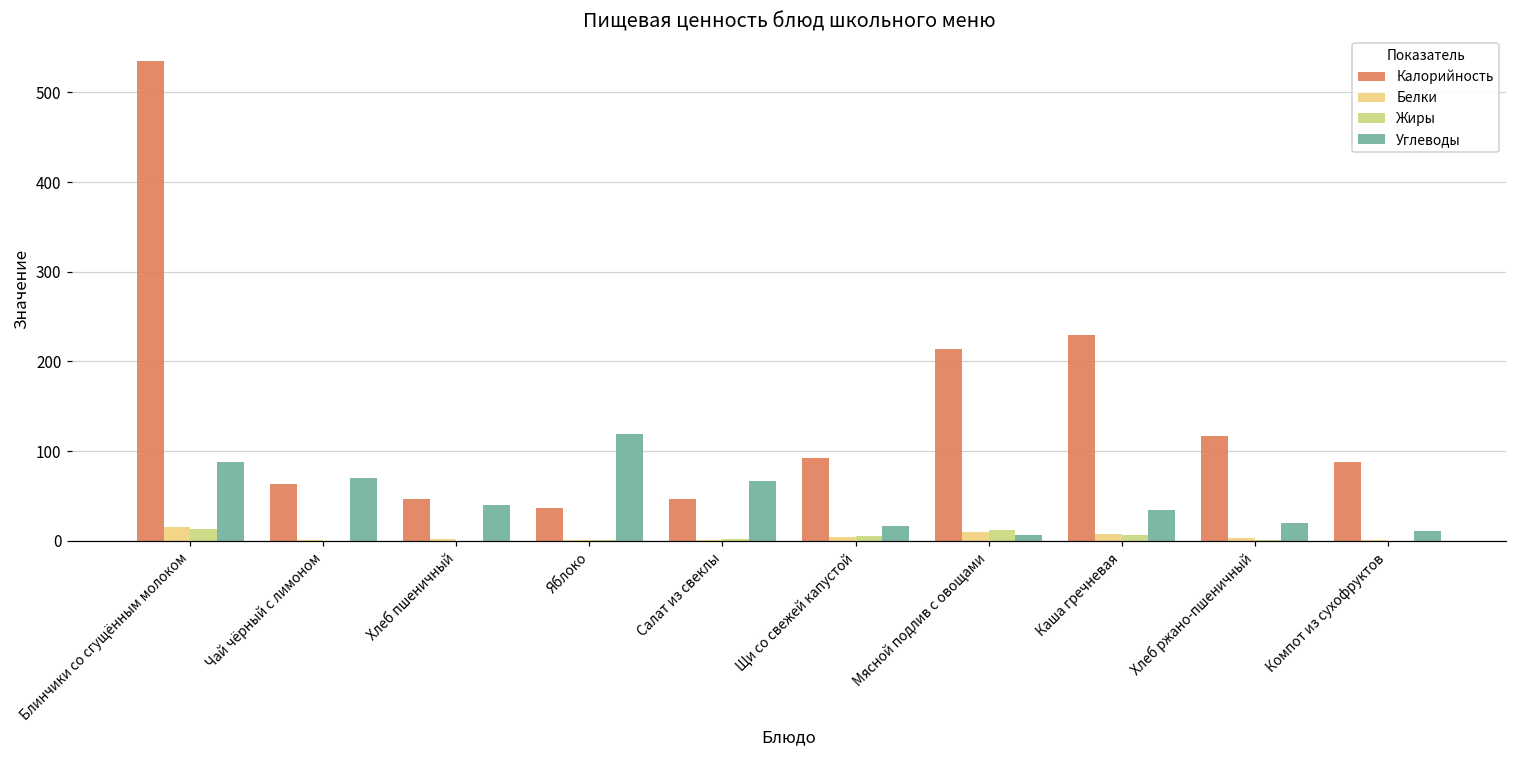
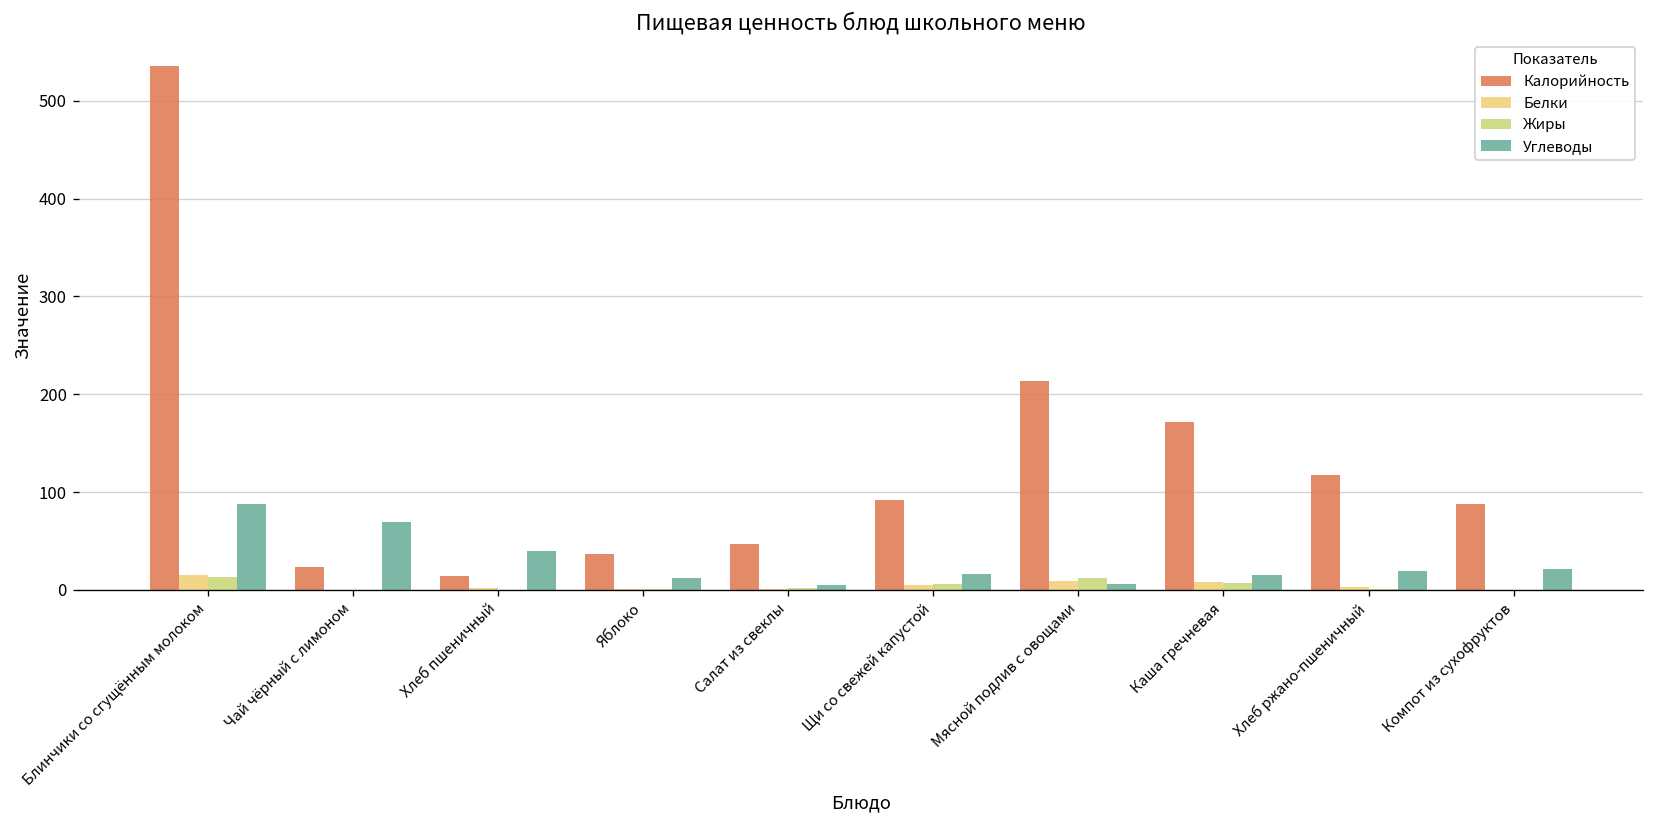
  {
    "Калорийность": {
      "Блинчики со сгущённым молоком": 540,
-     "Чай чёрный с лимоном": 60,
-     "Хлеб пшеничный": 50,
+     "Чай чёрный с лимоном": 20,
+     "Хлеб пшеничный": 10,
      "Яблоко": 40,
      "Салат из свеклы": 50,
      "Щи со свежей капустой": 90,
      "Мясной подлив с овощами": 210,
-     "Каша гречневая": 230,
+     "Каша гречневая": 170,
      "Хлеб ржано-пшеничный": 120,
      "Компот из сухофруктов": 90
    },
    "Углеводы": {
      "Блинчики со сгущённым молоком": 90,
      "Чай чёрный с лимоном": 70,
      "Хлеб пшеничный": 40,
-     "Яблоко": 120,
-     "Салат из свеклы": 70,
+     "Яблоко": 10,
+     "Салат из свеклы": 10,
      "Щи со свежей капустой": 20,
      "Мясной подлив с овощами": 10,
-     "Каша гречневая": 30,
+     "Каша гречневая": 20,
      "Хлеб ржано-пшеничный": 20,
-     "Компот из сухофруктов": 10
+     "Компот из сухофруктов": 20
    }
  }
